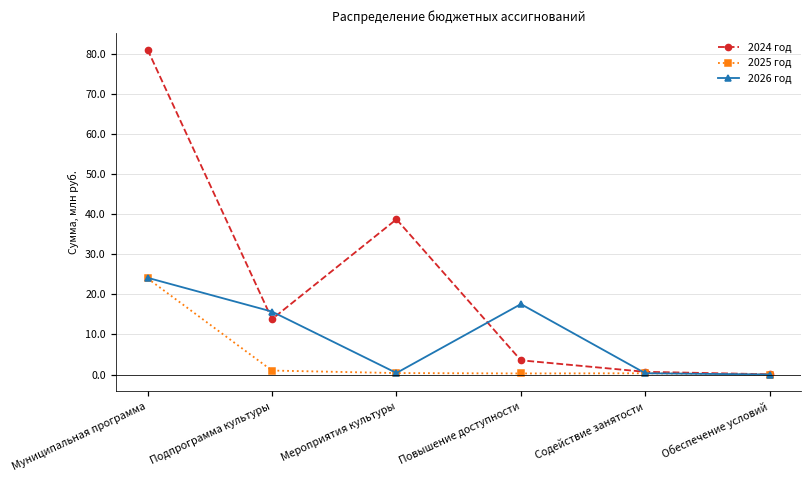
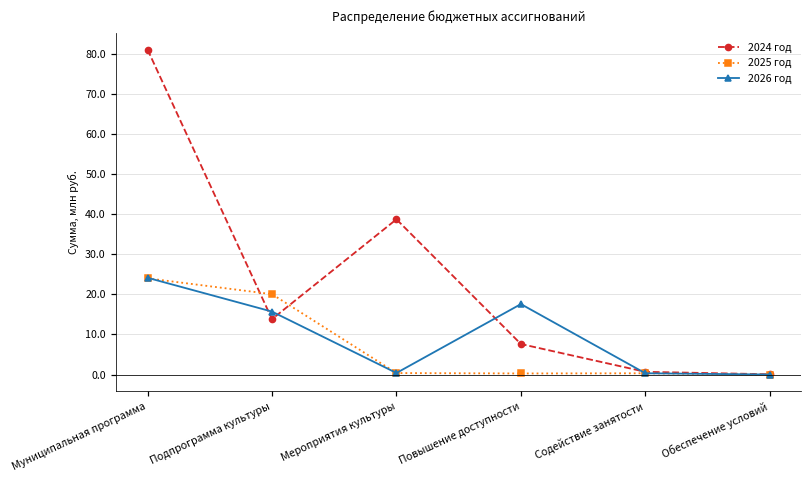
  {
    "2024 год": {
      "Муниципальная программа": 81,
      "Подпрограмма культуры": 14,
      "Мероприятия культуры": 39,
-     "Повышение доступности": 4
+     "Повышение доступности": 8
    },
    "2025 год": {
-     "Подпрограмма культуры": 1,
+     "Подпрограмма культуры": 20,
      "Повышение доступности": 0
    },
    "2026 год": {
      "Подпрограмма культуры": 16,
      "Повышение доступности": 18
    }
  }
